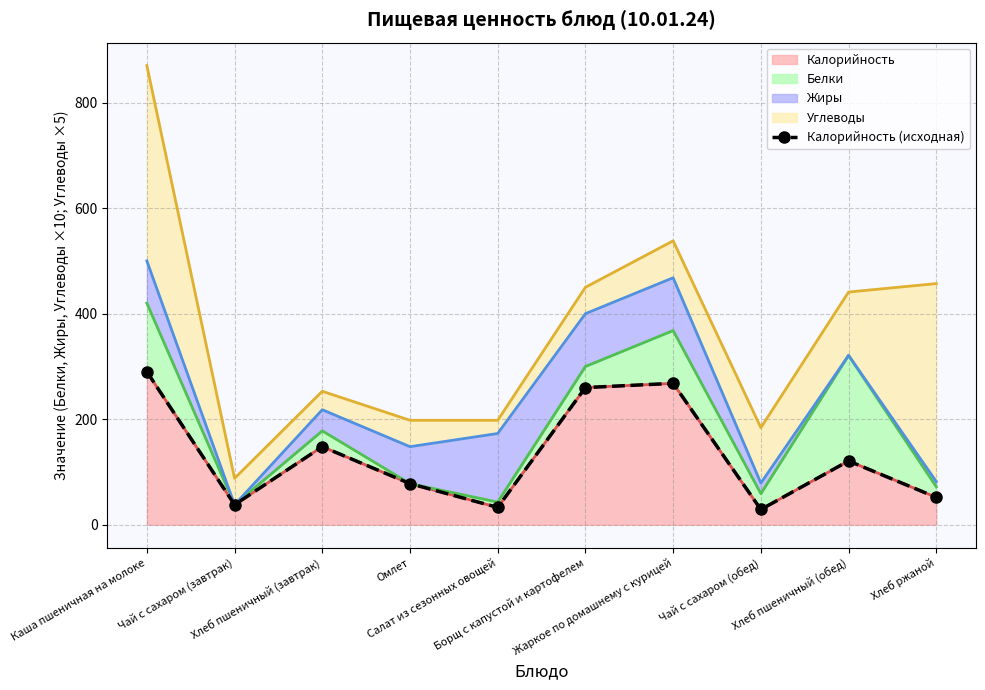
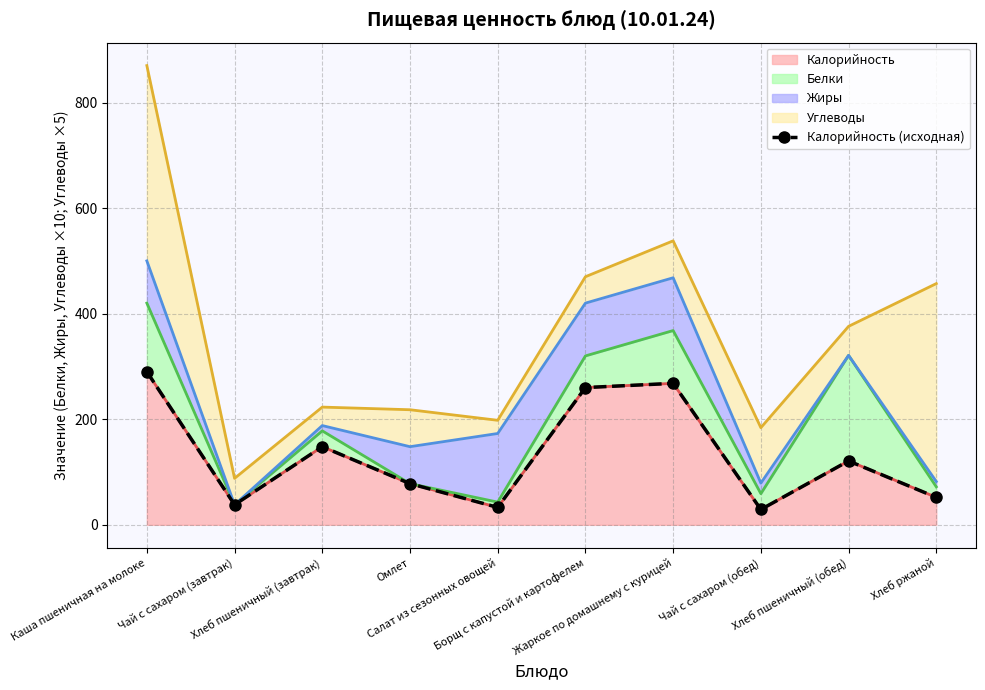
  {
    "Калорийность": {
      "Каша пшеничная на молоке": 290,
      "Хлеб пшеничный (завтрак)": 150,
      "Салат из сезонных овощей": 30,
      "Борщ с капустой и картофелем": 260,
      "Жаркое по домашнему с курицей": 270,
      "Чай с сахаром (обед)": 30,
      "Хлеб пшеничный (обед)": 120,
      "Хлеб ржаной": 50
    },
    "Белки": {
      "Каша пшеничная на молоке": 130,
      "Хлеб пшеничный (завтрак)": 30,
      "Салат из сезонных овощей": 10,
-     "Борщ с капустой и картофелем": 40,
+     "Борщ с капустой и картофелем": 60,
      "Жаркое по домашнему с курицей": 100,
      "Чай с сахаром (обед)": 30,
      "Хлеб ржаной": 20
    },
    "Жиры": {
      "Каша пшеничная на молоке": 80,
-     "Хлеб пшеничный (завтрак)": 40,
+     "Хлеб пшеничный (завтрак)": 10,
      "Омлет": 70,
      "Салат из сезонных овощей": 130,
      "Борщ с капустой и картофелем": 100,
      "Жаркое по домашнему с курицей": 100,
      "Чай с сахаром (обед)": 20,
      "Хлеб ржаной": 10
    },
    "Углеводы": {
      "Каша пшеничная на молоке": 370,
      "Чай с сахаром (завтрак)": 50,
      "Хлеб пшеничный (завтрак)": 40,
-     "Омлет": 50,
+     "Омлет": 70,
      "Салат из сезонных овощей": 30,
      "Борщ с капустой и картофелем": 50,
      "Жаркое по домашнему с курицей": 70,
      "Чай с сахаром (обед)": 110,
-     "Хлеб пшеничный (обед)": 120,
+     "Хлеб пшеничный (обед)": 60,
      "Хлеб ржаной": 380
    }
  }
